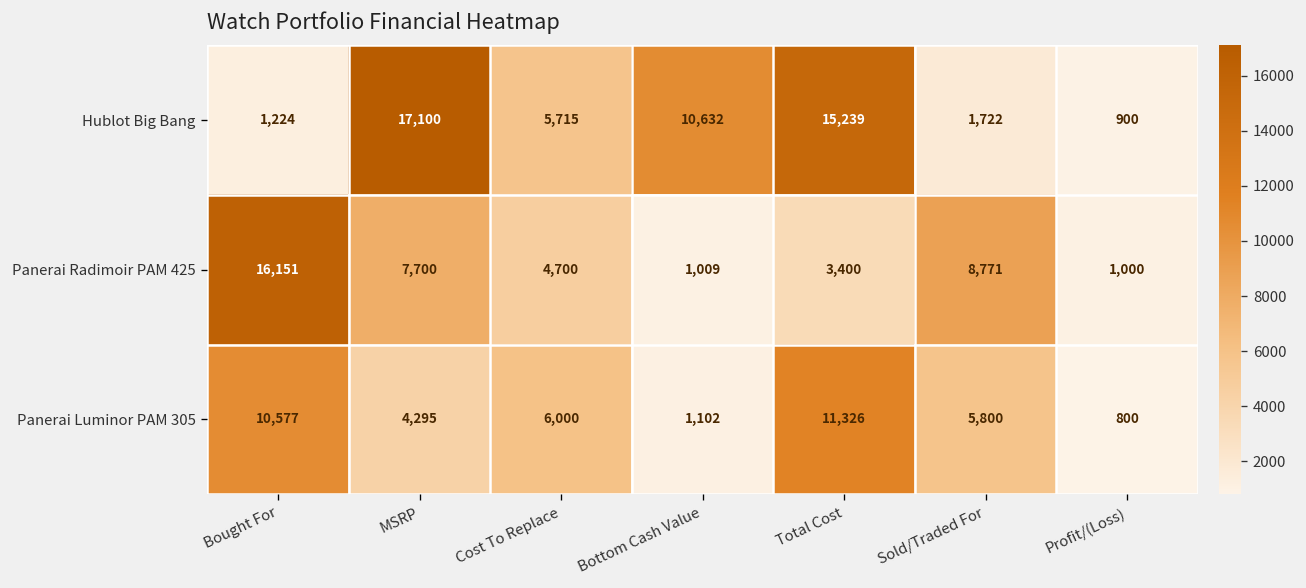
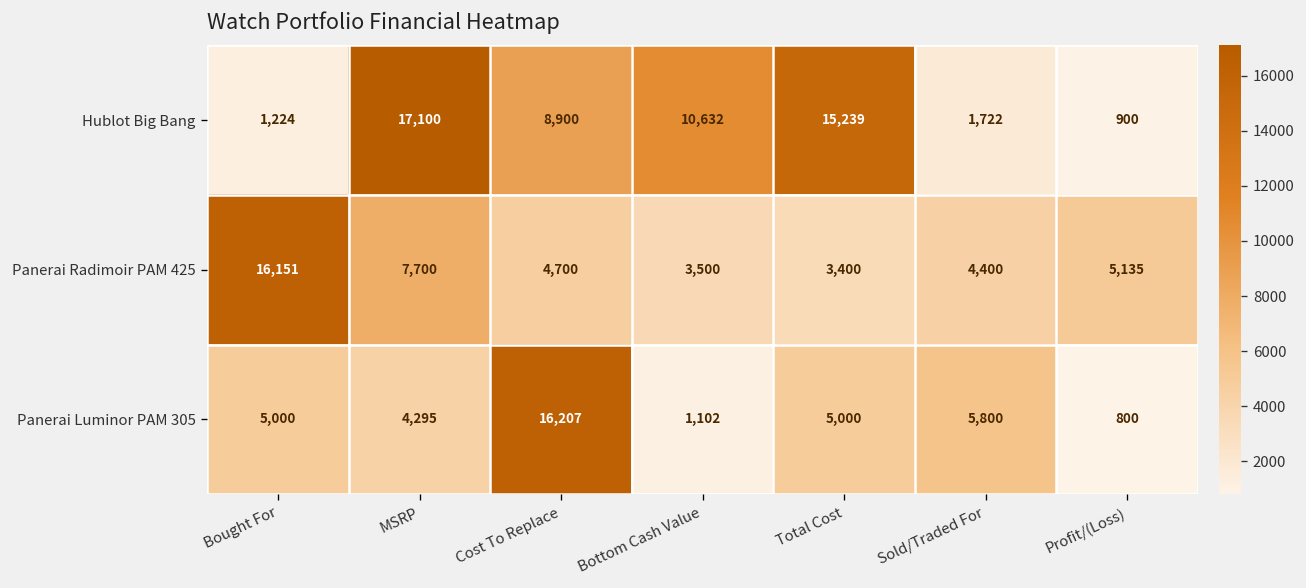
  {
    "Hublot Big Bang": {
      "Bought For": "1,224",
      "MSRP": "17,100",
-     "Cost To Replace": "5,715",
+     "Cost To Replace": "8,900",
      "Bottom Cash Value": "10,632",
      "Total Cost": "15,239",
      "Sold/Traded For": "1,722",
      "Profit/(Loss)": "900"
    },
    "Panerai Radimoir PAM 425": {
      "Bought For": "16,151",
      "MSRP": "7,700",
      "Cost To Replace": "4,700",
-     "Bottom Cash Value": "1,009",
+     "Bottom Cash Value": "3,500",
      "Total Cost": "3,400",
-     "Sold/Traded For": "8,771",
-     "Profit/(Loss)": "1,000"
+     "Sold/Traded For": "4,400",
+     "Profit/(Loss)": "5,135"
    },
    "Panerai Luminor PAM 305": {
-     "Bought For": "10,577",
+     "Bought For": "5,000",
      "MSRP": "4,295",
-     "Cost To Replace": "6,000",
+     "Cost To Replace": "16,207",
      "Bottom Cash Value": "1,102",
-     "Total Cost": "11,326",
+     "Total Cost": "5,000",
      "Sold/Traded For": "5,800",
      "Profit/(Loss)": "800"
    }
  }
